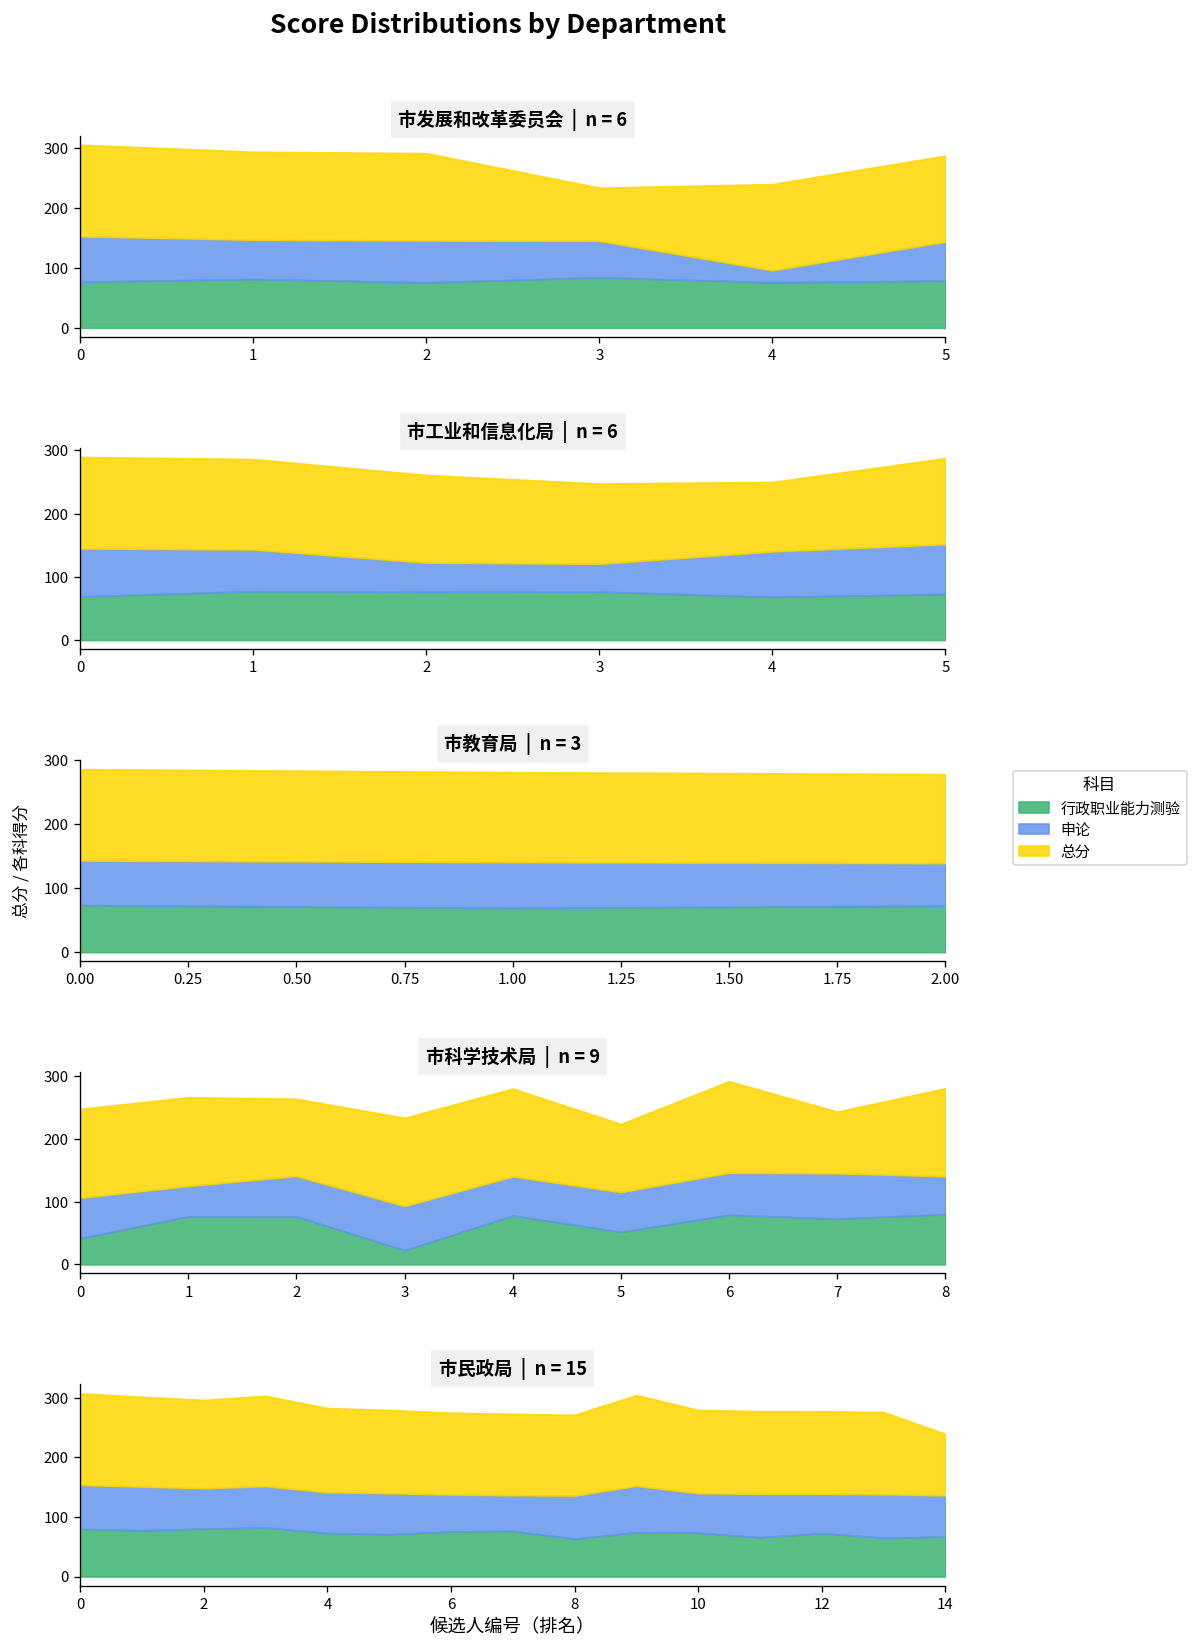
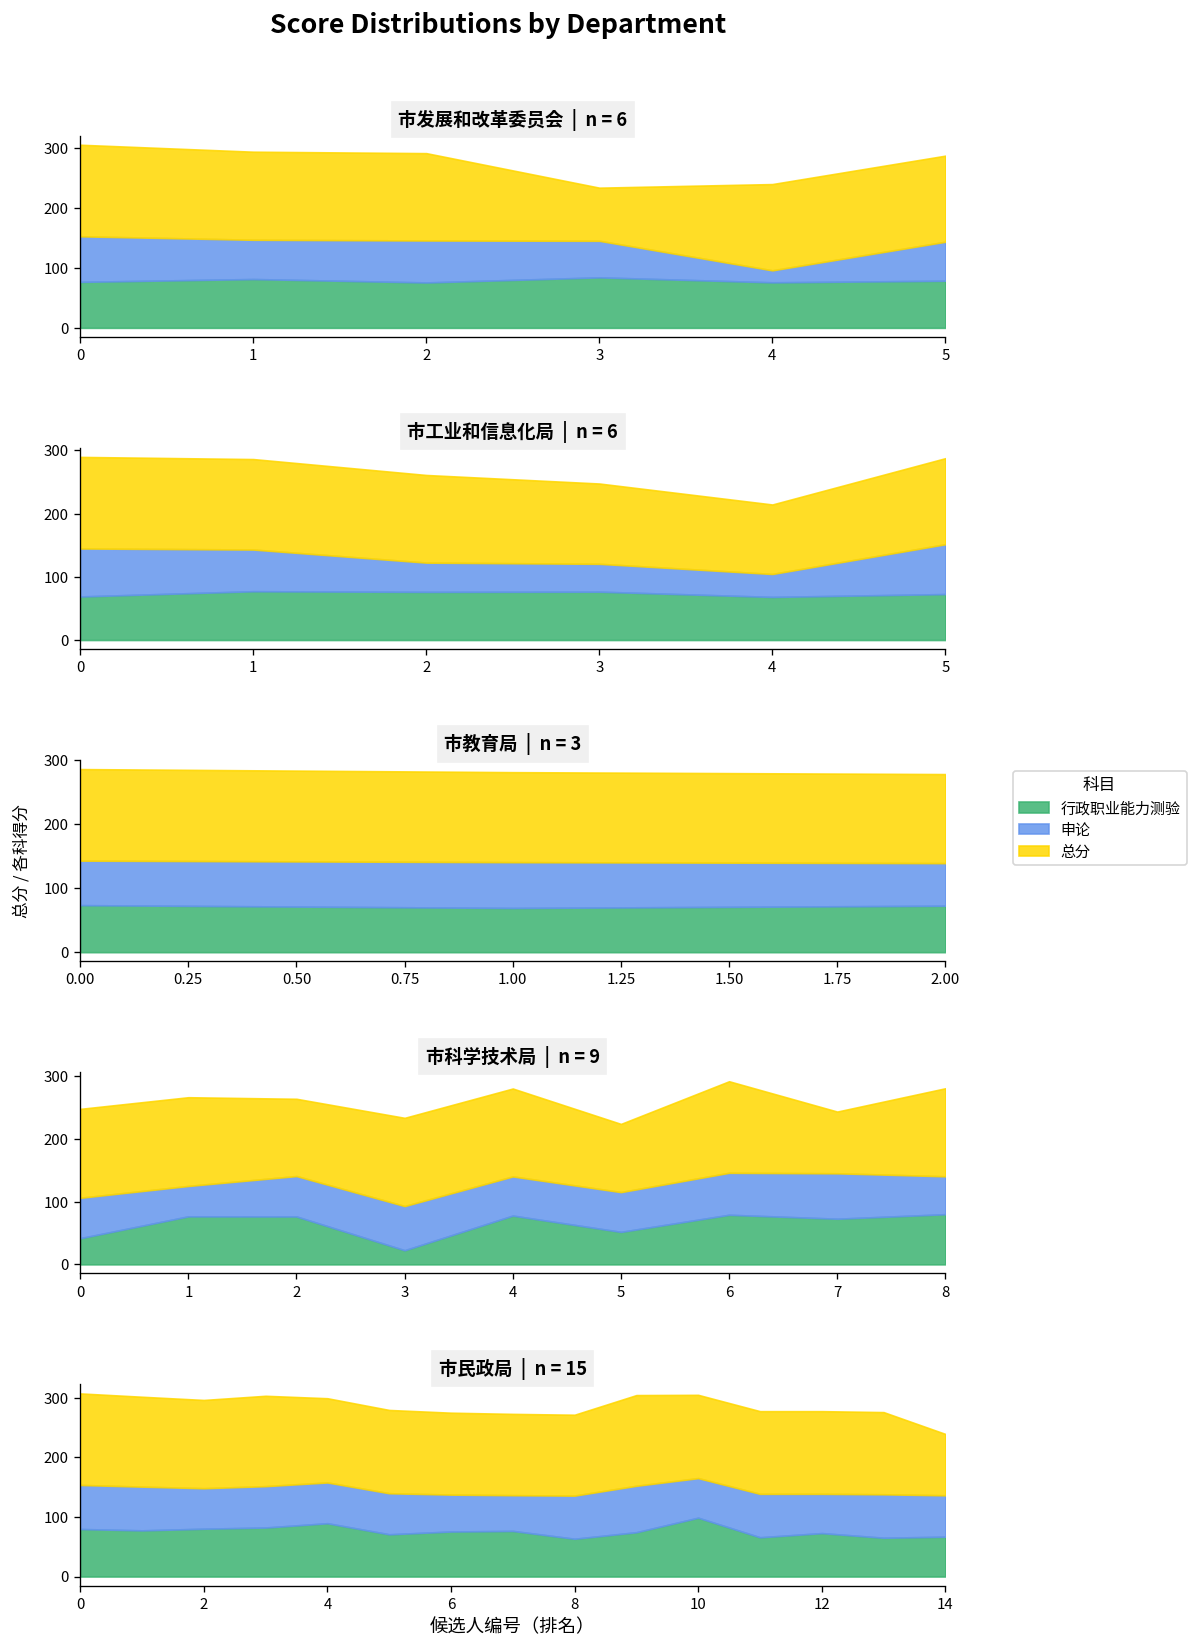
  {
    "市发展和改革委员会 | n = 6": {
      "行政职业能力测验": {
        "0": 80,
        "1": 80,
        "2": 80,
        "3": 80,
        "4": 80,
        "5": 80
      },
      "申论": {
        "0": 80,
        "1": 70,
        "2": 70,
        "3": 60,
        "4": 20,
        "5": 70
      },
      "总分": {
        "0": 150,
        "1": 150,
        "2": 150,
        "3": 90,
        "4": 140,
        "5": 140
      }
    },
    "市工业和信息化局 | n = 6": {
      "行政职业能力测验": {
        "0": 70,
        "1": 80,
        "2": 80,
        "3": 80,
        "4": 70,
        "5": 70
      },
      "申论": {
        "0": 80,
        "1": 70,
        "2": 50,
        "3": 40,
-       "4": 70,
+       "4": 40,
        "5": 80
      },
      "总分": {
        "0": 140,
        "1": 140,
        "2": 140,
        "3": 130,
        "4": 110,
        "5": 140
      }
    },
    "市教育局 | n = 3": {
      "行政职业能力测验": {
        "0.00": 70,
        "1.00": 70,
        "2.00": 70
      },
      "总分": {
        "0.00": 140,
        "1.00": 140,
        "2.00": 140
      }
    },
    "市科学技术局 | n = 9": {
      "行政职业能力测验": {
        "0": 40,
        "1": 80,
        "2": 80,
        "3": 20,
        "4": 80,
        "5": 50,
        "6": 80,
        "7": 70,
        "8": 80
      },
      "申论": {
        "0": 60,
        "1": 50,
        "2": 60,
        "3": 70,
        "4": 60,
        "5": 60,
        "6": 70,
        "7": 70,
        "8": 60
      },
      "总分": {
        "0": 140,
        "1": 140,
        "2": 120,
        "3": 140,
        "4": 140,
        "5": 110,
        "6": 150,
        "7": 100,
        "8": 140
      }
    },
    "市民政局 | n = 15": {
      "行政职业能力测验": {
        "0": 80,
        "2": 80,
-       "4": 70,
+       "4": 90,
        "6": 80,
        "8": 60,
-       "10": 70,
+       "10": 100,
        "12": 70,
        "14": 70
      },
      "申论": {
        "0": 70,
        "2": 70,
        "4": 70,
        "6": 60,
        "8": 70,
        "10": 70,
        "12": 70,
        "14": 70
      },
      "总分": {
        "0": 150,
        "2": 150,
        "4": 140,
        "6": 140,
        "8": 140,
        "10": 140,
        "12": 140,
        "14": 100
      }
    }
  }
